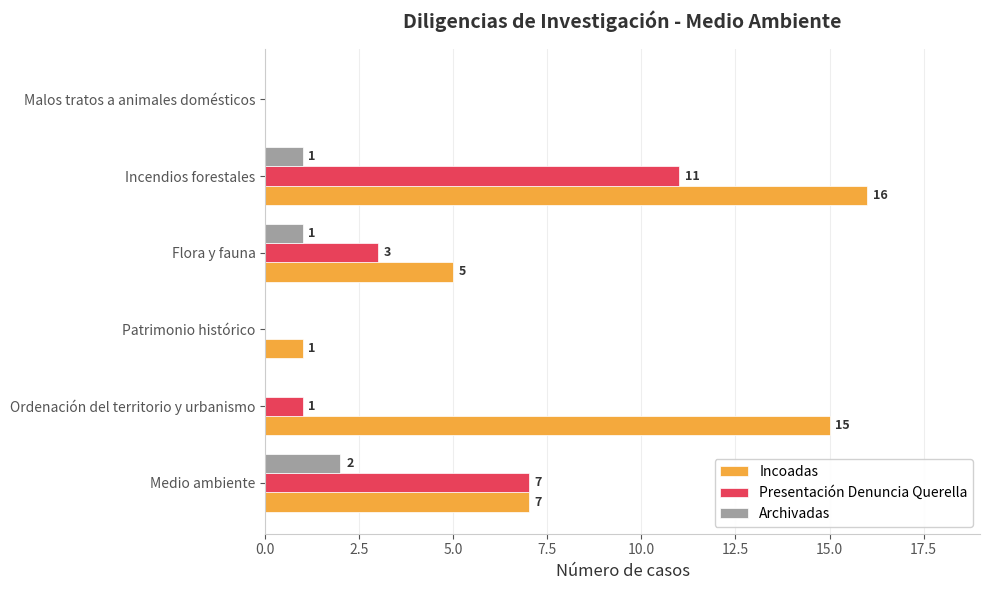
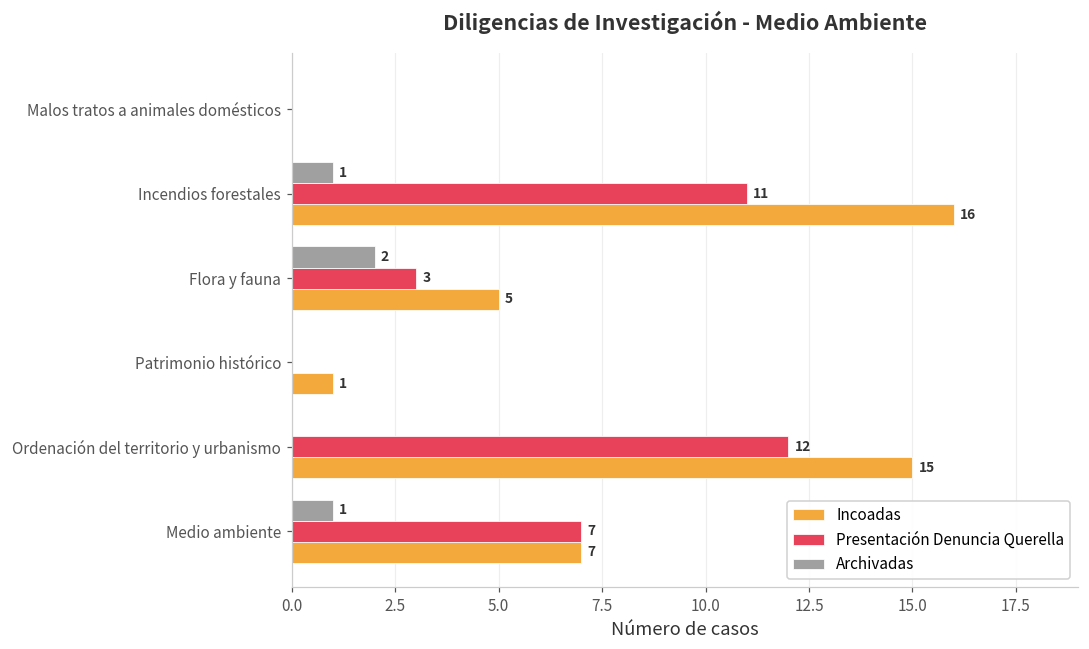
  {
    "Incoadas": {
      "Incendios forestales": 16,
      "Flora y fauna": 5,
      "Patrimonio histórico": 1,
      "Ordenación del territorio y urbanismo": 15,
      "Medio ambiente": 7
    },
    "Presentación Denuncia Querella": {
      "Incendios forestales": 11,
      "Flora y fauna": 3,
-     "Ordenación del territorio y urbanismo": 1,
+     "Ordenación del territorio y urbanismo": 12,
      "Medio ambiente": 7
    },
    "Archivadas": {
      "Incendios forestales": 1,
-     "Flora y fauna": 1,
-     "Medio ambiente": 2
+     "Flora y fauna": 2,
+     "Medio ambiente": 1
    }
  }
